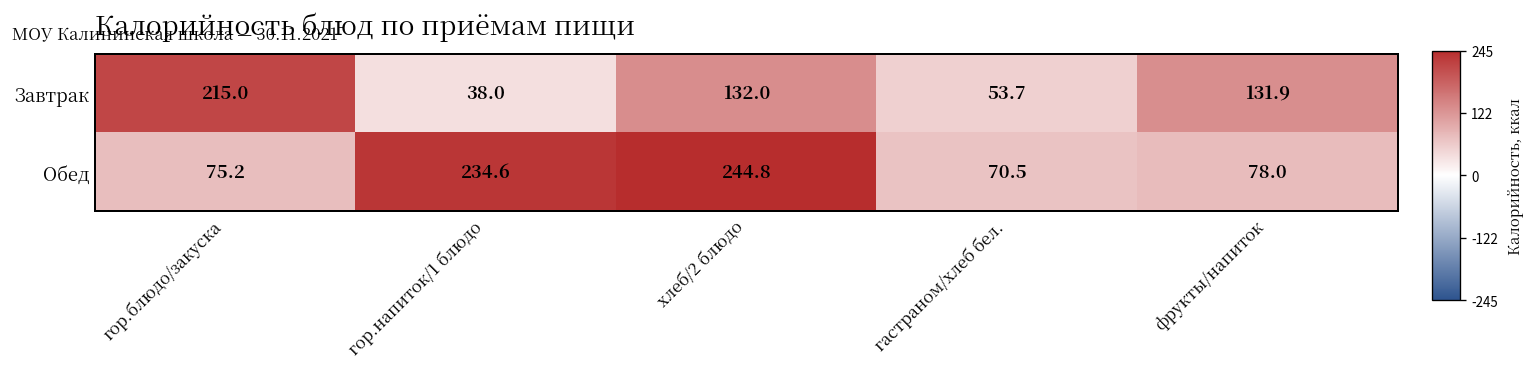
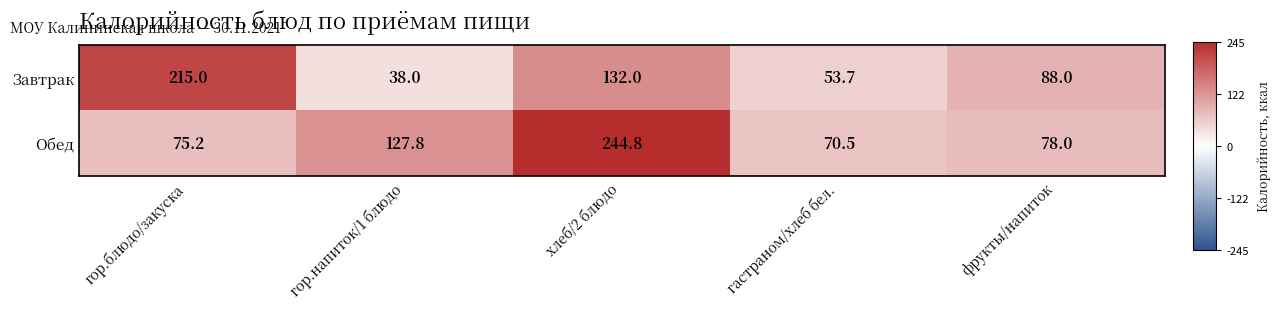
  {
    "Завтрак": {
      "гор.блюдо/закуска": 215.0,
      "гор.напиток/1 блюдо": 38.0,
      "хлеб/2 блюдо": 132.0,
      "гастраном/хлеб бел.": 53.7,
-     "фрукты/напиток": 131.9
+     "фрукты/напиток": 88.0
    },
    "Обед": {
      "гор.блюдо/закуска": 75.2,
-     "гор.напиток/1 блюдо": 234.6,
+     "гор.напиток/1 блюдо": 127.8,
      "хлеб/2 блюдо": 244.8,
      "гастраном/хлеб бел.": 70.5,
      "фрукты/напиток": 78.0
    }
  }
